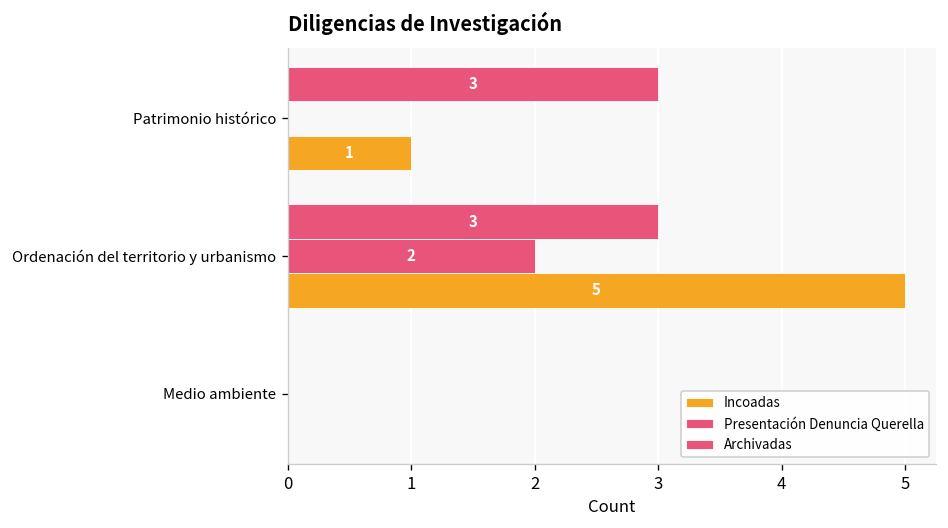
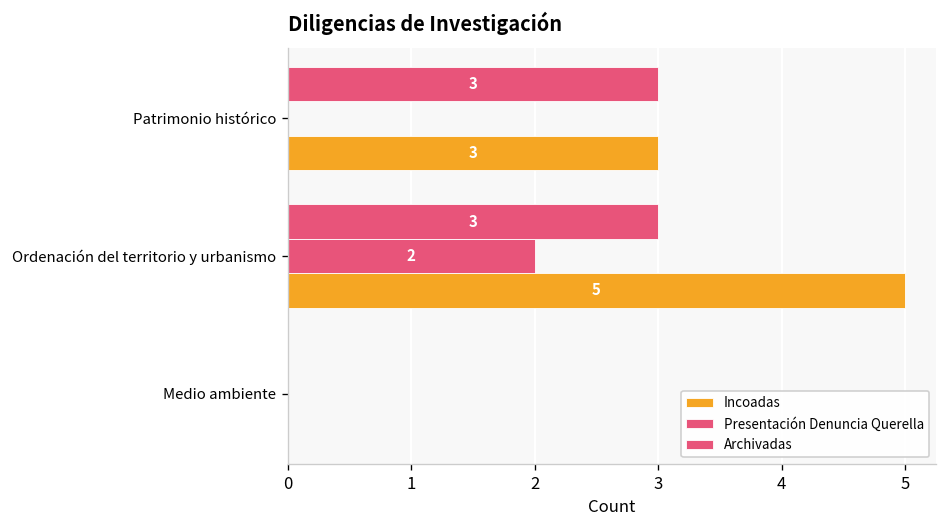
  {
    "Incoadas": {
-     "Patrimonio histórico": 1,
+     "Patrimonio histórico": 3,
      "Ordenación del territorio y urbanismo": 5
    }
  }
